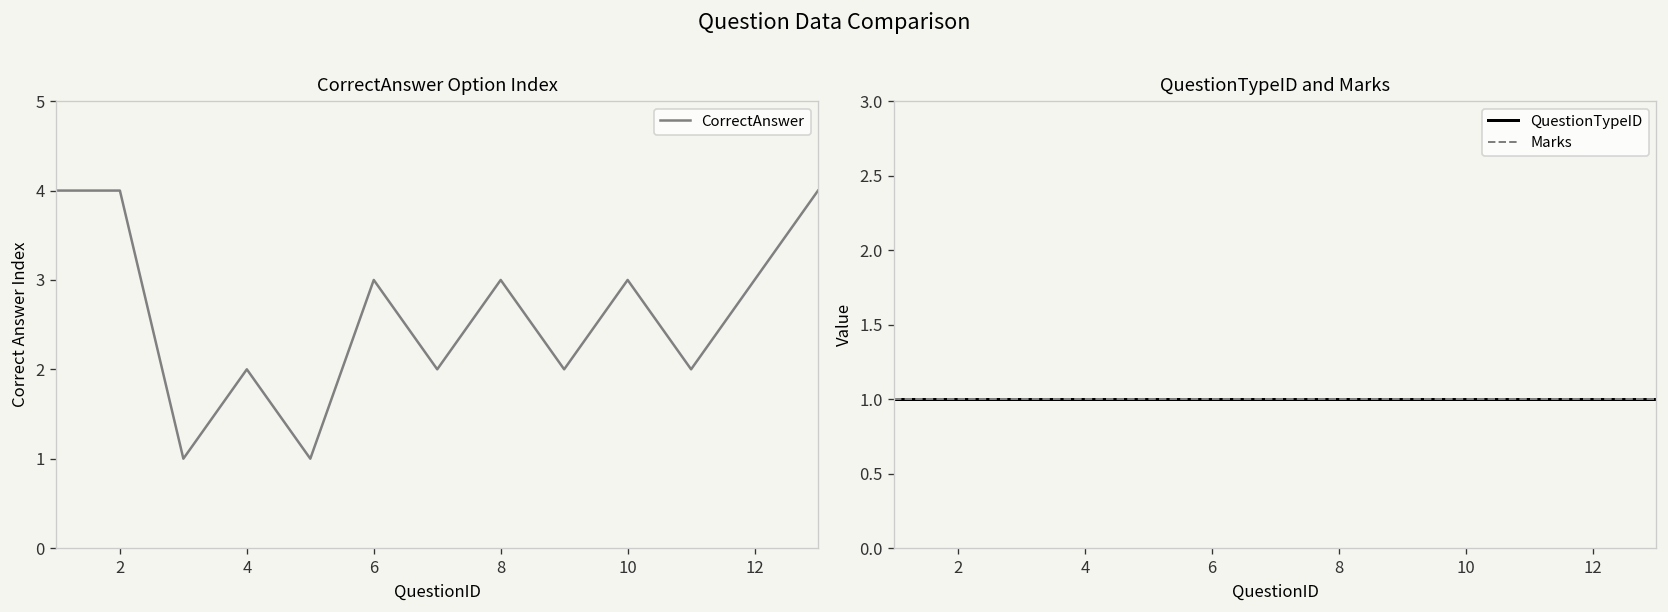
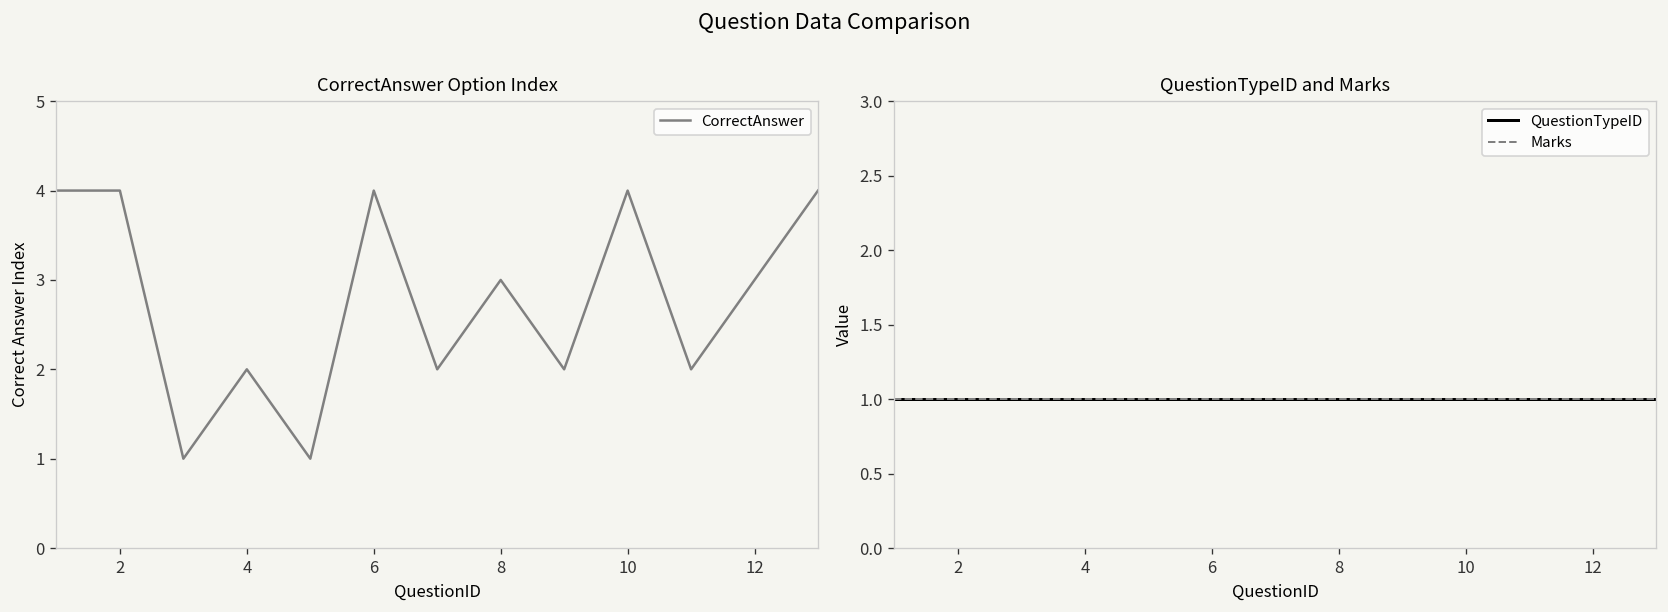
  {
    "CorrectAnswer Option Index": {
      "2": 4,
      "4": 2,
-     "6": 3,
+     "6": 4,
      "8": 3,
-     "10": 3,
+     "10": 4,
      "12": 3
    },
    "QuestionTypeID and Marks": {
      "2": 1.00,
      "4": 1.00,
      "6": 1.00,
      "8": 1.00,
      "10": 1.00,
      "12": 1.00
    }
  }
